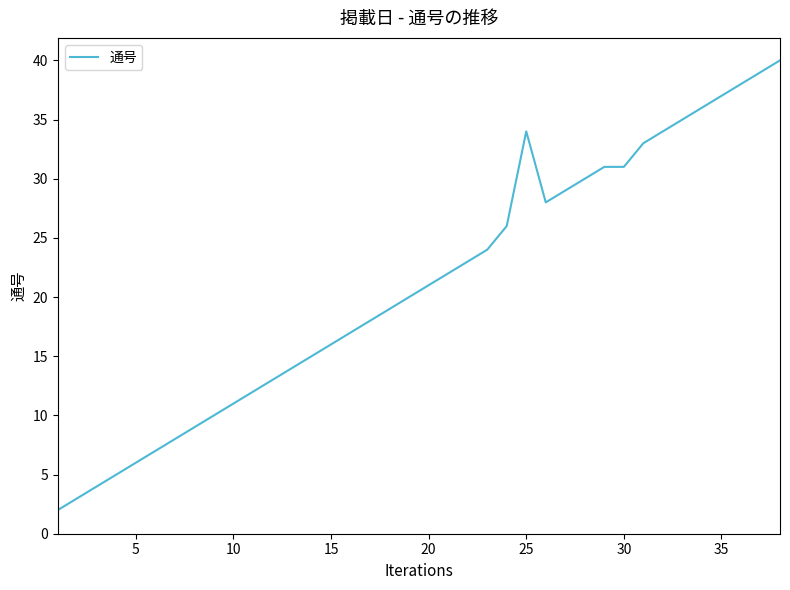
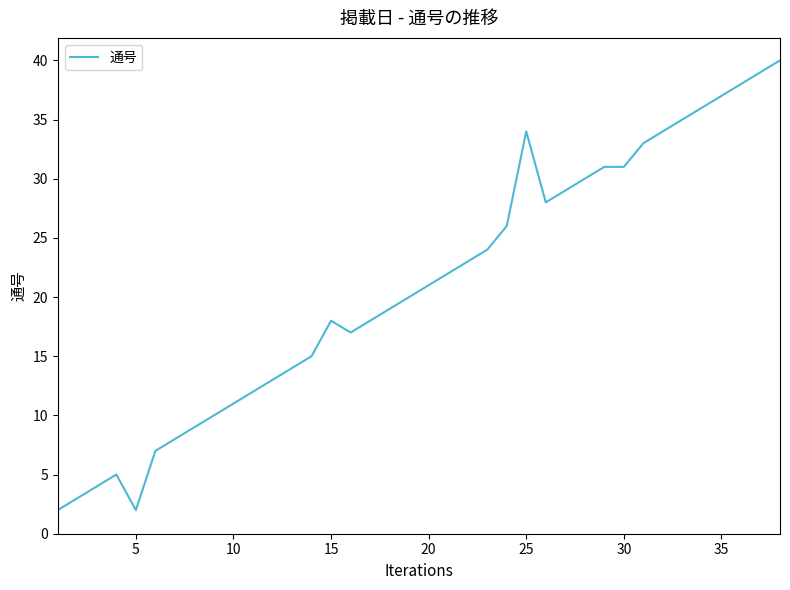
  {
-   "5": 6,
+   "5": 2,
    "10": 11,
-   "15": 16,
+   "15": 18,
    "20": 21,
    "25": 34,
    "30": 31,
    "35": 37
  }
